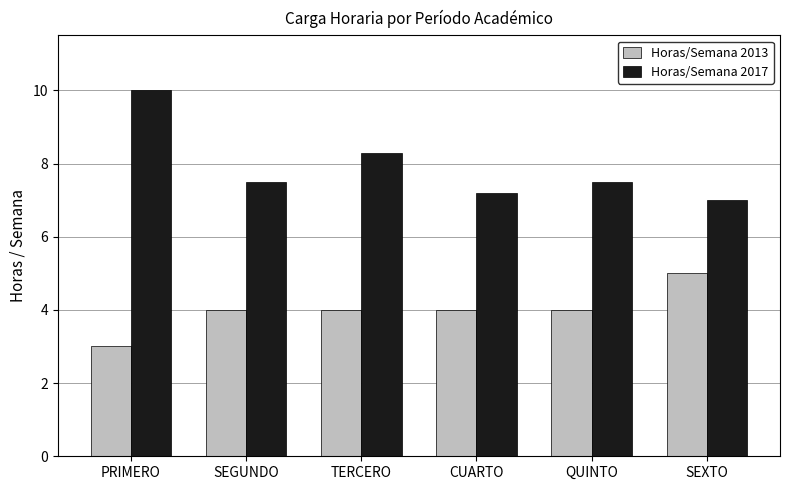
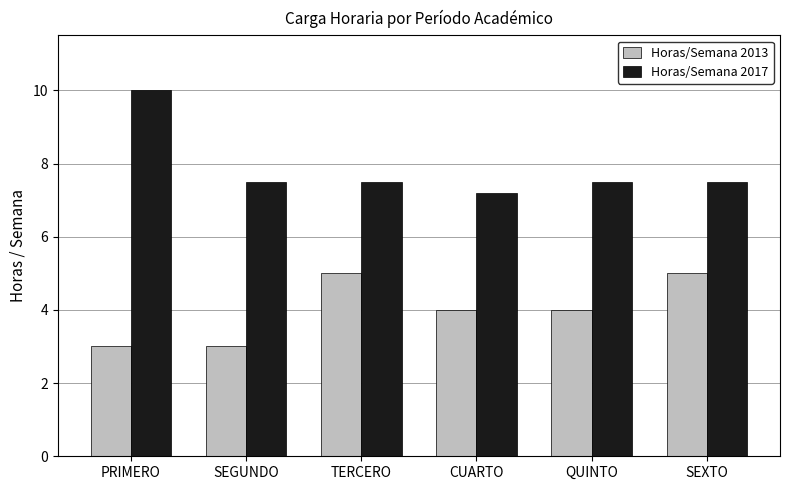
  {
    "Horas/Semana 2013": {
      "PRIMERO": 3,
-     "SEGUNDO": 4,
-     "TERCERO": 4,
+     "SEGUNDO": 3,
+     "TERCERO": 5,
      "CUARTO": 4,
      "QUINTO": 4,
      "SEXTO": 5
    },
    "Horas/Semana 2017": {
      "PRIMERO": 10.0,
      "SEGUNDO": 7.5,
-     "TERCERO": 8.3,
+     "TERCERO": 7.5,
      "CUARTO": 7.2,
      "QUINTO": 7.5,
-     "SEXTO": 7.0
+     "SEXTO": 7.5
    }
  }
